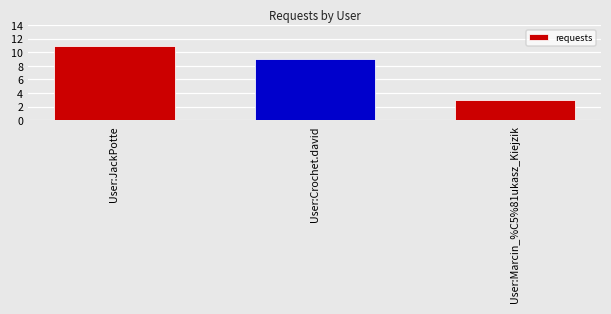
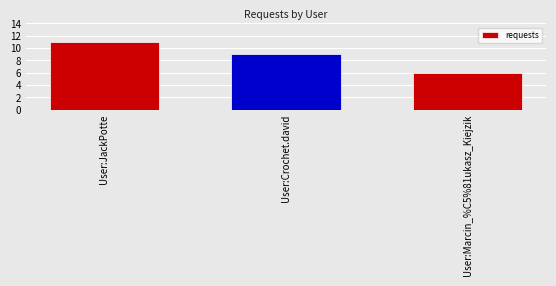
  {
    "User:JackPotte": 11,
    "User:Crochet.david": 9,
-   "User:Marcin_%C5%81ukasz_Kiejzik": 3
+   "User:Marcin_%C5%81ukasz_Kiejzik": 6
  }
